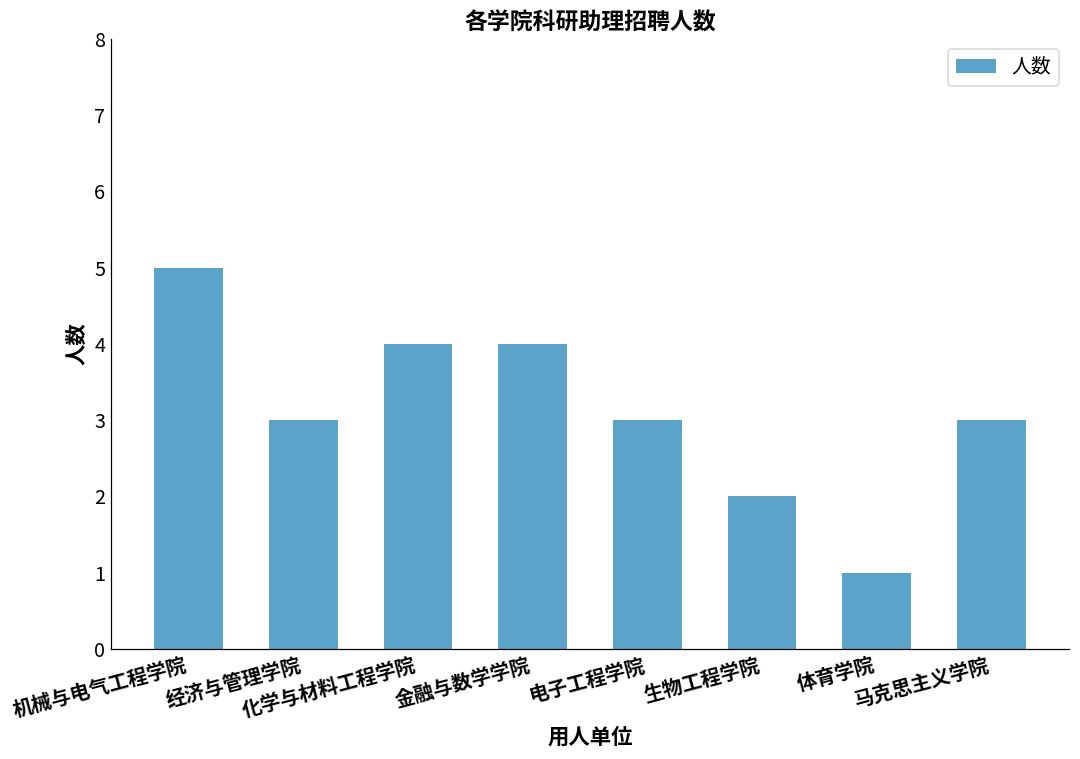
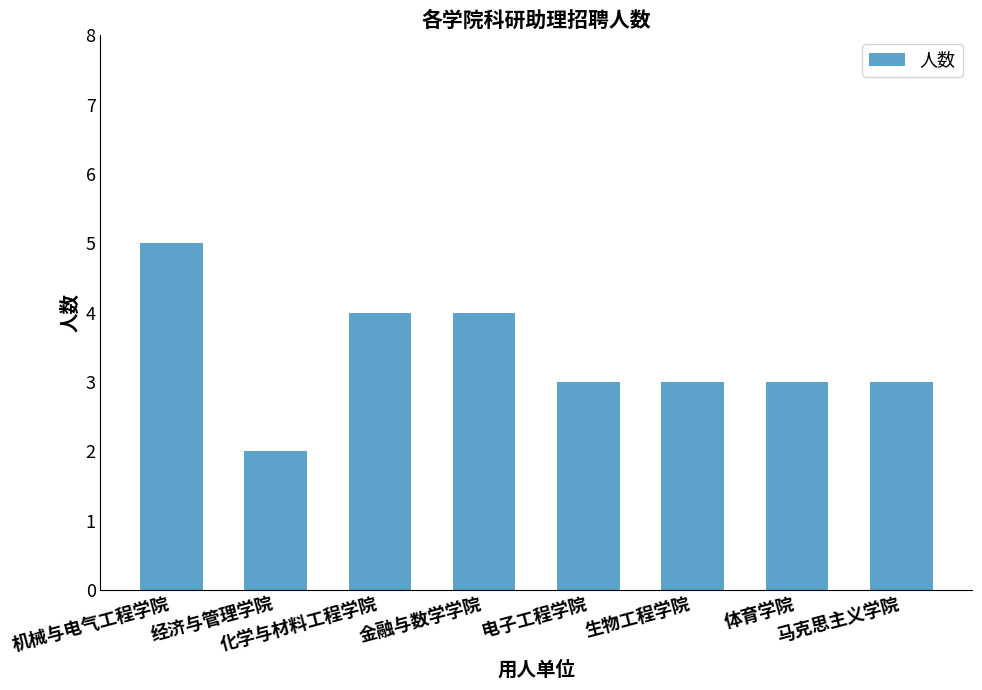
  {
    "机械与电气工程学院": 5,
-   "经济与管理学院": 3,
+   "经济与管理学院": 2,
    "化学与材料工程学院": 4,
    "金融与数学学院": 4,
    "电子工程学院": 3,
-   "生物工程学院": 2,
-   "体育学院": 1,
+   "生物工程学院": 3,
+   "体育学院": 3,
    "马克思主义学院": 3
  }
